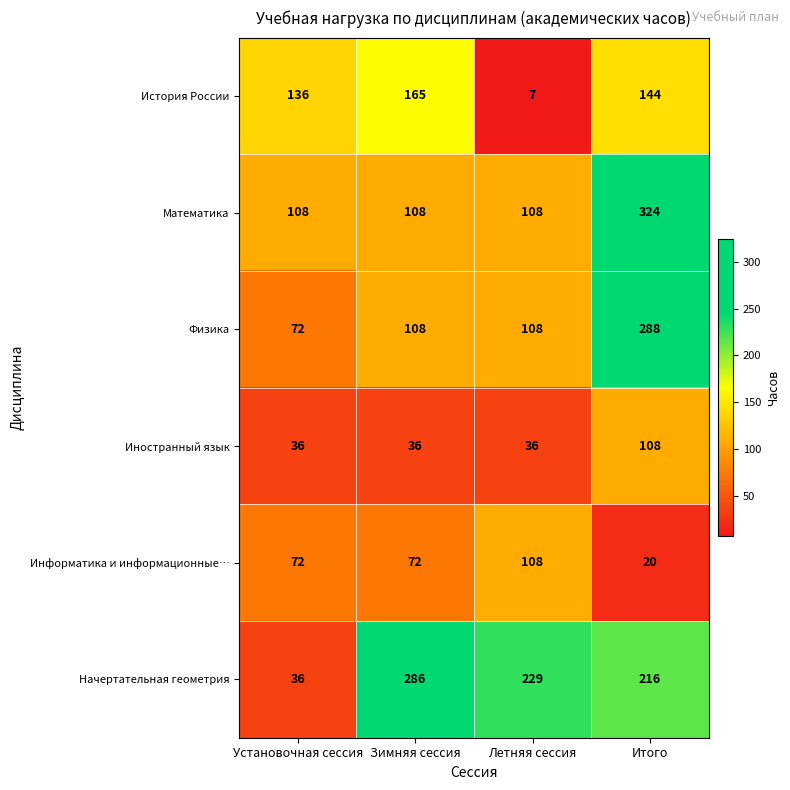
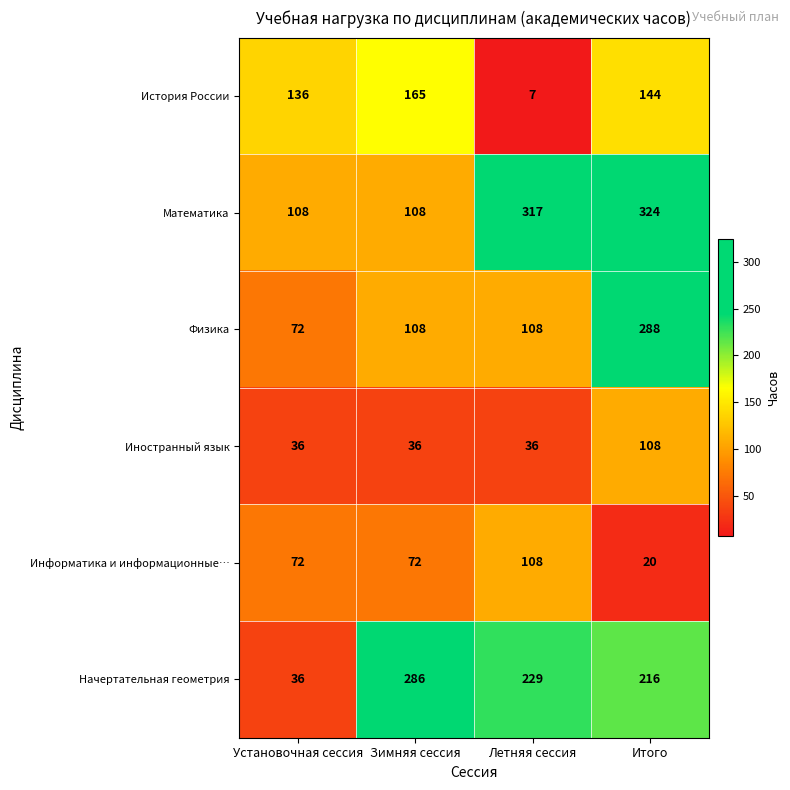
  {
    "История России": {
      "Установочная сессия": 136,
      "Зимняя сессия": 165,
      "Летняя сессия": 7,
      "Итого": 144
    },
    "Математика": {
      "Установочная сессия": 108,
      "Зимняя сессия": 108,
-     "Летняя сессия": 108,
+     "Летняя сессия": 317,
      "Итого": 324
    },
    "Физика": {
      "Установочная сессия": 72,
      "Зимняя сессия": 108,
      "Летняя сессия": 108,
      "Итого": 288
    },
    "Иностранный язык": {
      "Установочная сессия": 36,
      "Зимняя сессия": 36,
      "Летняя сессия": 36,
      "Итого": 108
    },
    "Информатика и информационные…": {
      "Установочная сессия": 72,
      "Зимняя сессия": 72,
      "Летняя сессия": 108,
      "Итого": 20
    },
    "Начертательная геометрия": {
      "Установочная сессия": 36,
      "Зимняя сессия": 286,
      "Летняя сессия": 229,
      "Итого": 216
    }
  }
